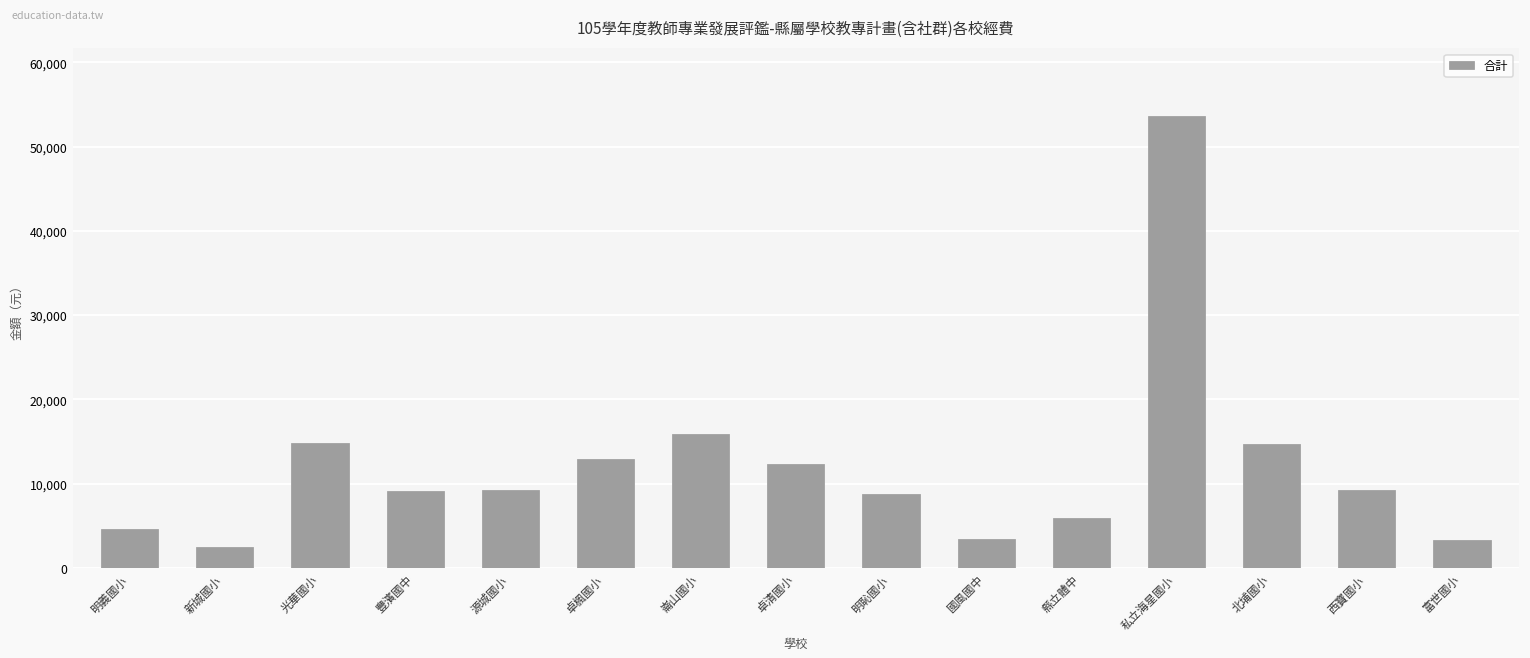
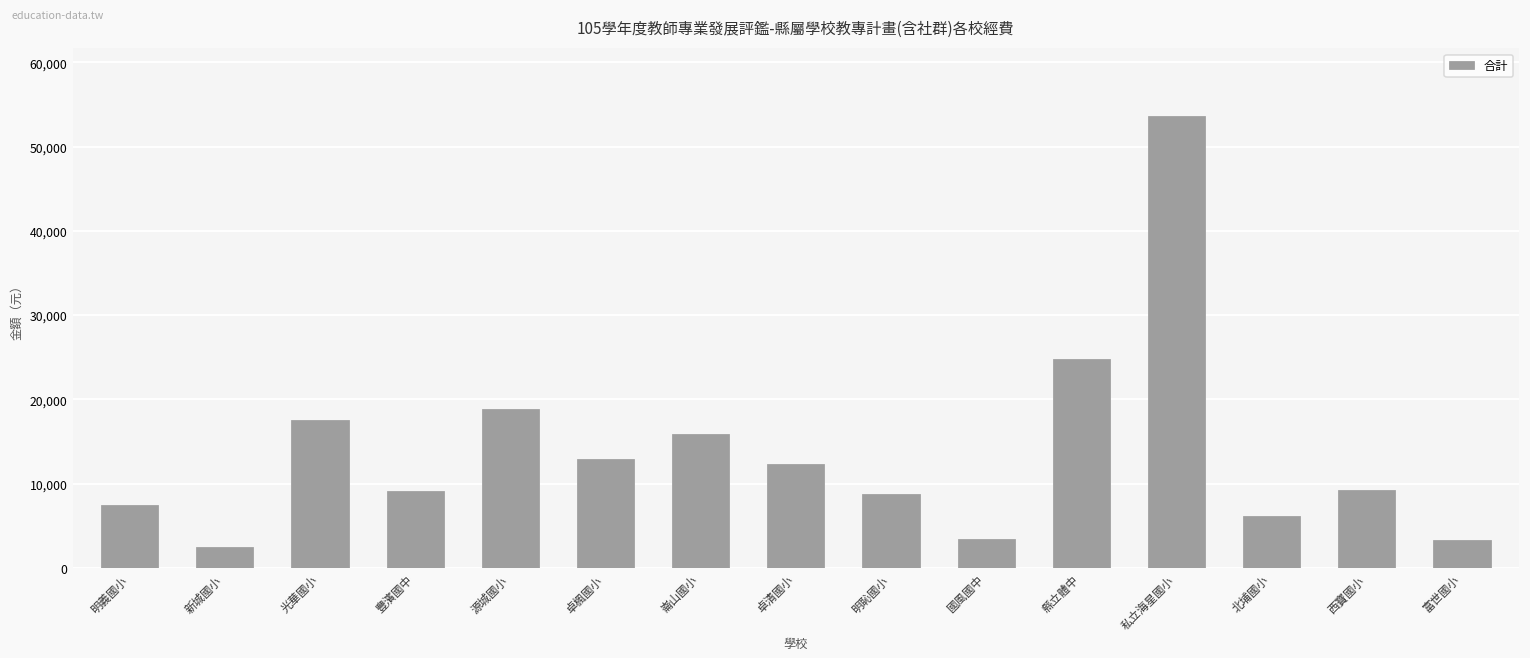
  {
-   "明義國小": "5,000",
+   "明義國小": "7,000",
    "新城國小": "2,000",
-   "光華國小": "15,000",
+   "光華國小": "18,000",
    "豐濱國中": "9,000",
-   "源城國小": "9,000",
+   "源城國小": "19,000",
    "卓楓國小": "13,000",
    "崙山國小": "16,000",
    "卓清國小": "12,000",
    "明恥國小": "9,000",
    "國風國中": "3,000",
-   "縣立體中": "6,000",
+   "縣立體中": "25,000",
    "私立海星國小": "54,000",
-   "北埔國小": "15,000",
+   "北埔國小": "6,000",
    "西寶國小": "9,000",
    "富世國小": "3,000"
  }
